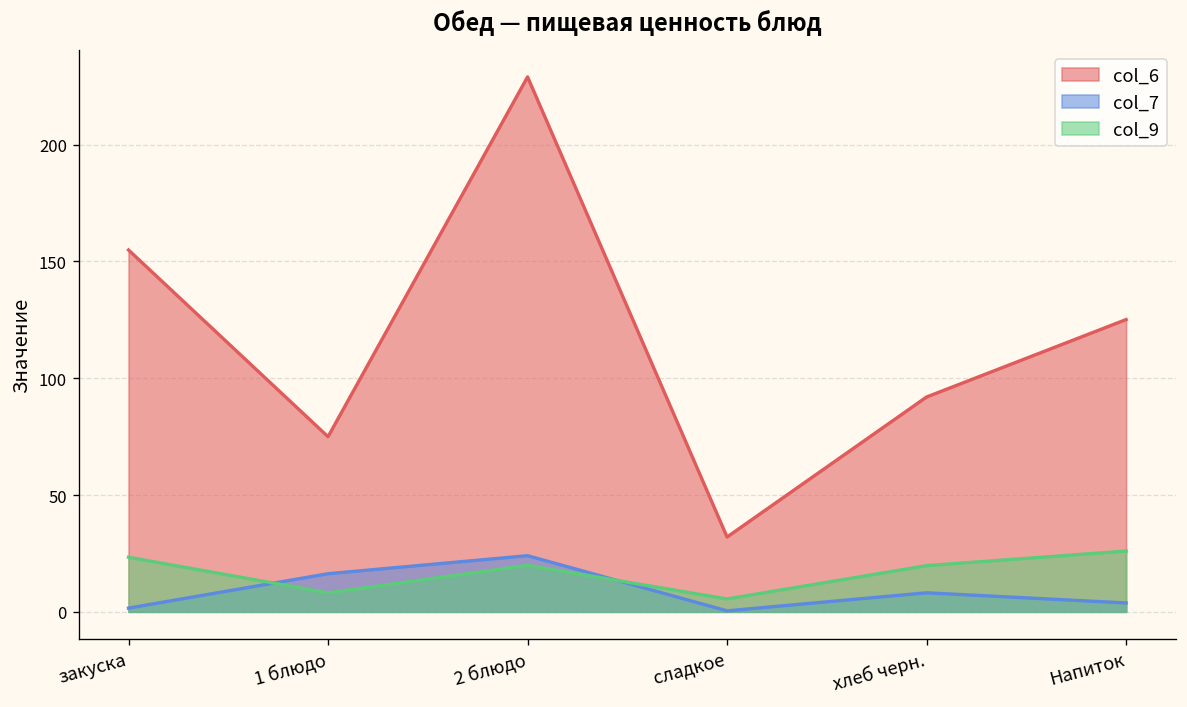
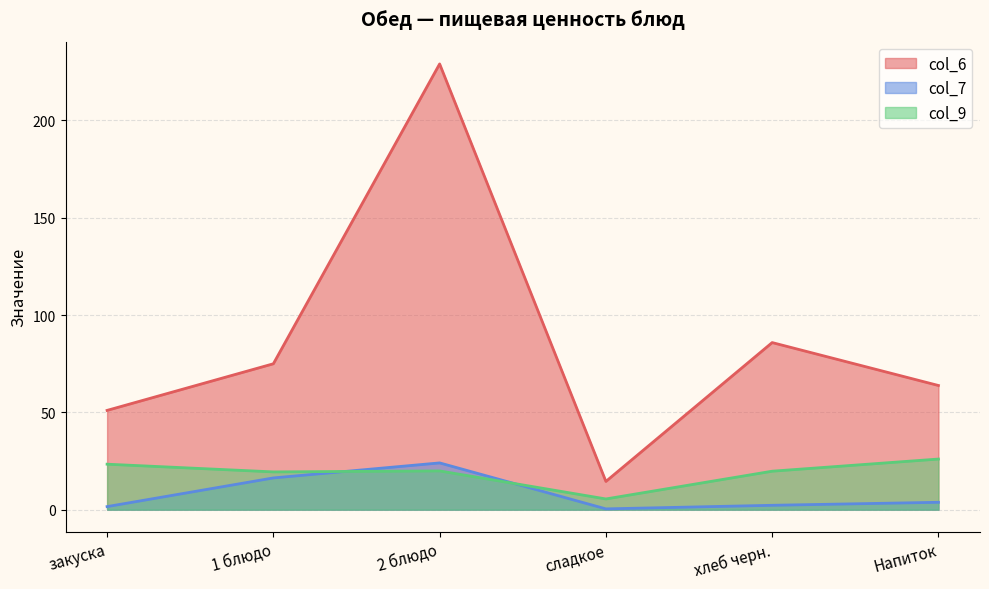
  {
    "col_6": {
-     "закуска": 155,
+     "закуска": 51,
      "1 блюдо": 75,
      "2 блюдо": 229,
-     "сладкое": 32,
-     "хлеб черн.": 92,
-     "Напиток": 125
+     "сладкое": 15,
+     "хлеб черн.": 86,
+     "Напиток": 64
    },
    "col_7": {
      "закуска": 2,
      "1 блюдо": 16,
      "2 блюдо": 24,
      "сладкое": 0,
-     "хлеб черн.": 8,
+     "хлеб черн.": 2,
      "Напиток": 4
    },
    "col_9": {
      "закуска": 23,
-     "1 блюдо": 8,
+     "1 блюдо": 19,
      "2 блюдо": 20,
      "сладкое": 6,
      "хлеб черн.": 20,
      "Напиток": 26
    }
  }
